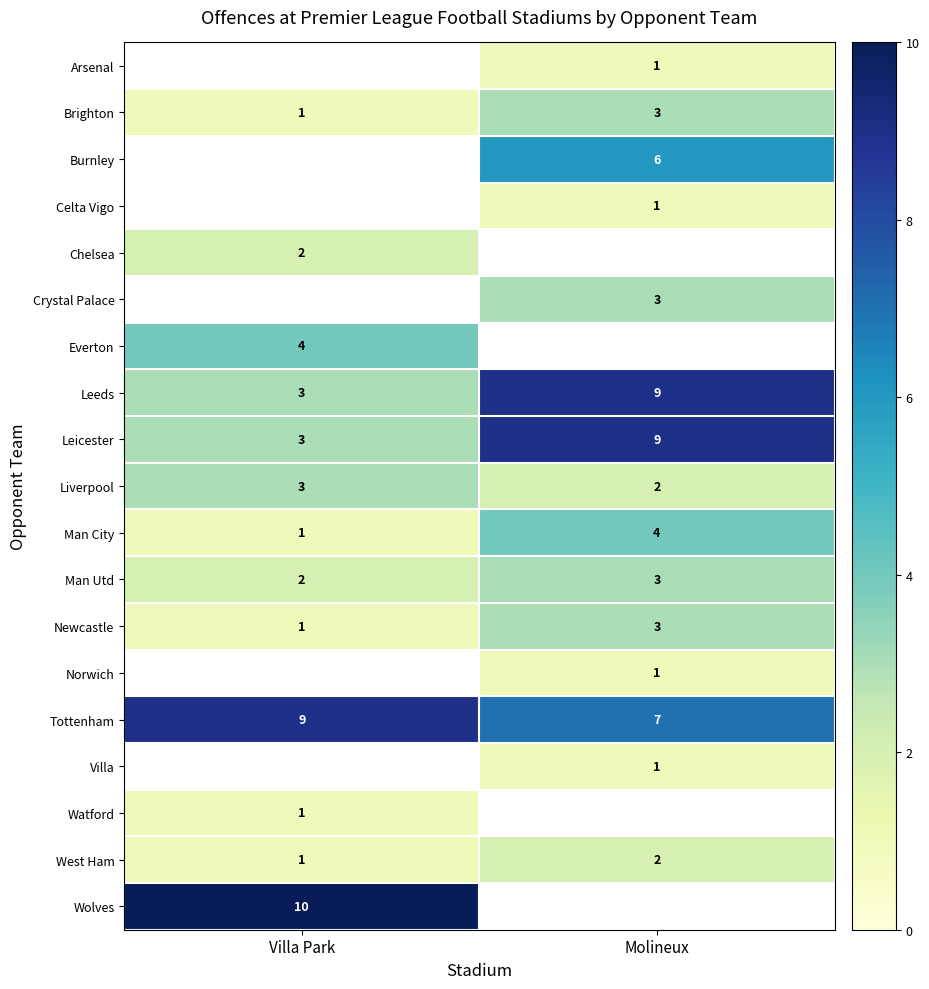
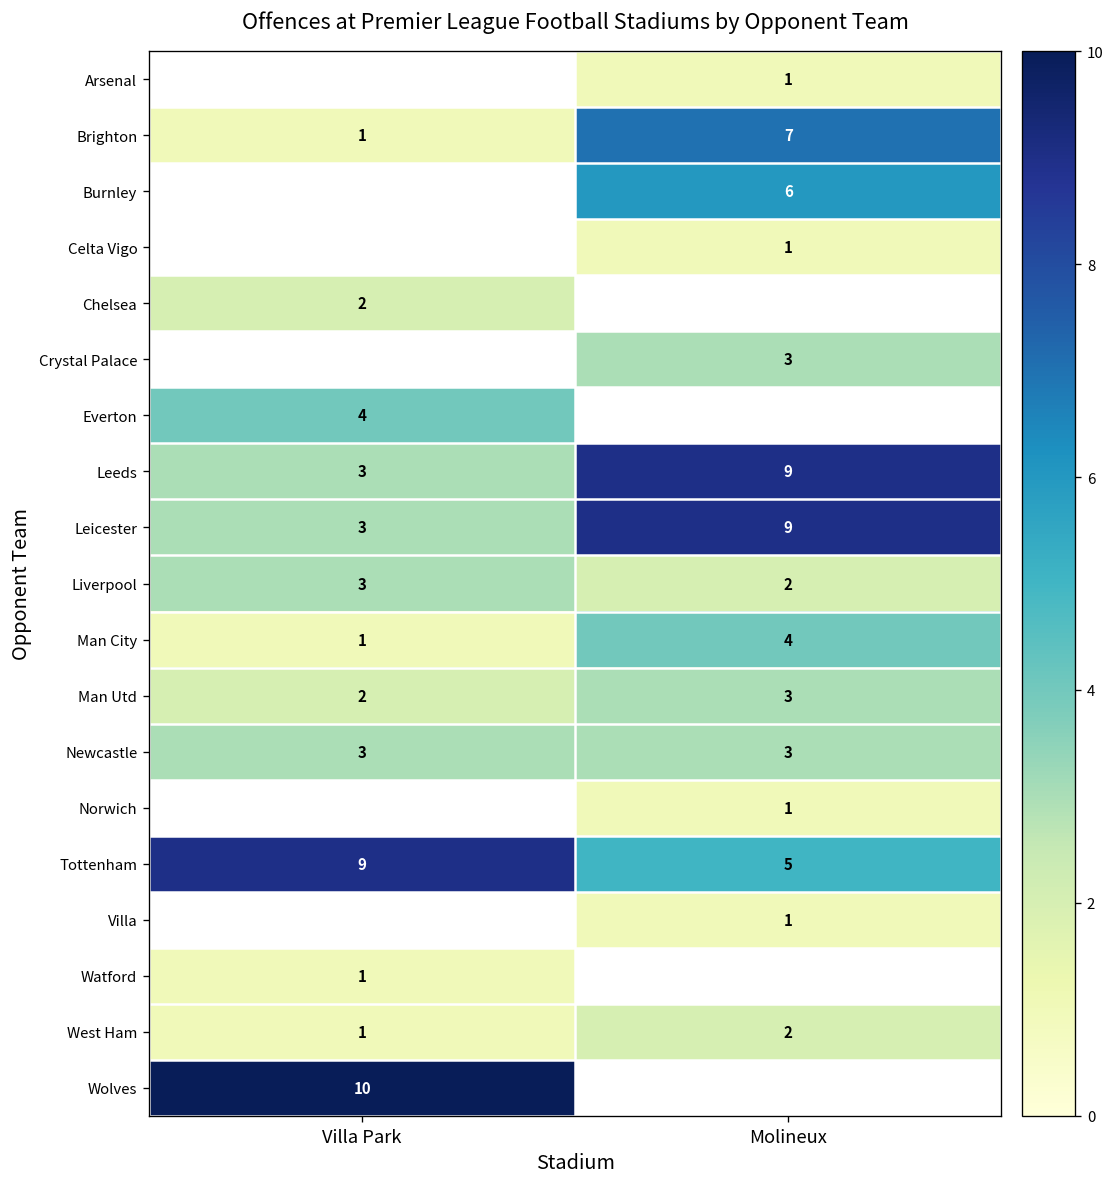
  {
    "Arsenal": {
      "Molineux": 1
    },
    "Brighton": {
      "Villa Park": 1,
-     "Molineux": 3
+     "Molineux": 7
    },
    "Burnley": {
      "Molineux": 6
    },
    "Celta Vigo": {
      "Molineux": 1
    },
    "Chelsea": {
      "Villa Park": 2
    },
    "Crystal Palace": {
      "Molineux": 3
    },
    "Everton": {
      "Villa Park": 4
    },
    "Leeds": {
      "Villa Park": 3,
      "Molineux": 9
    },
    "Leicester": {
      "Villa Park": 3,
      "Molineux": 9
    },
    "Liverpool": {
      "Villa Park": 3,
      "Molineux": 2
    },
    "Man City": {
      "Villa Park": 1,
      "Molineux": 4
    },
    "Man Utd": {
      "Villa Park": 2,
      "Molineux": 3
    },
    "Newcastle": {
-     "Villa Park": 1,
+     "Villa Park": 3,
      "Molineux": 3
    },
    "Norwich": {
      "Molineux": 1
    },
    "Tottenham": {
      "Villa Park": 9,
-     "Molineux": 7
+     "Molineux": 5
    },
    "Villa": {
      "Molineux": 1
    },
    "Watford": {
      "Villa Park": 1
    },
    "West Ham": {
      "Villa Park": 1,
      "Molineux": 2
    },
    "Wolves": {
      "Villa Park": 10
    }
  }
